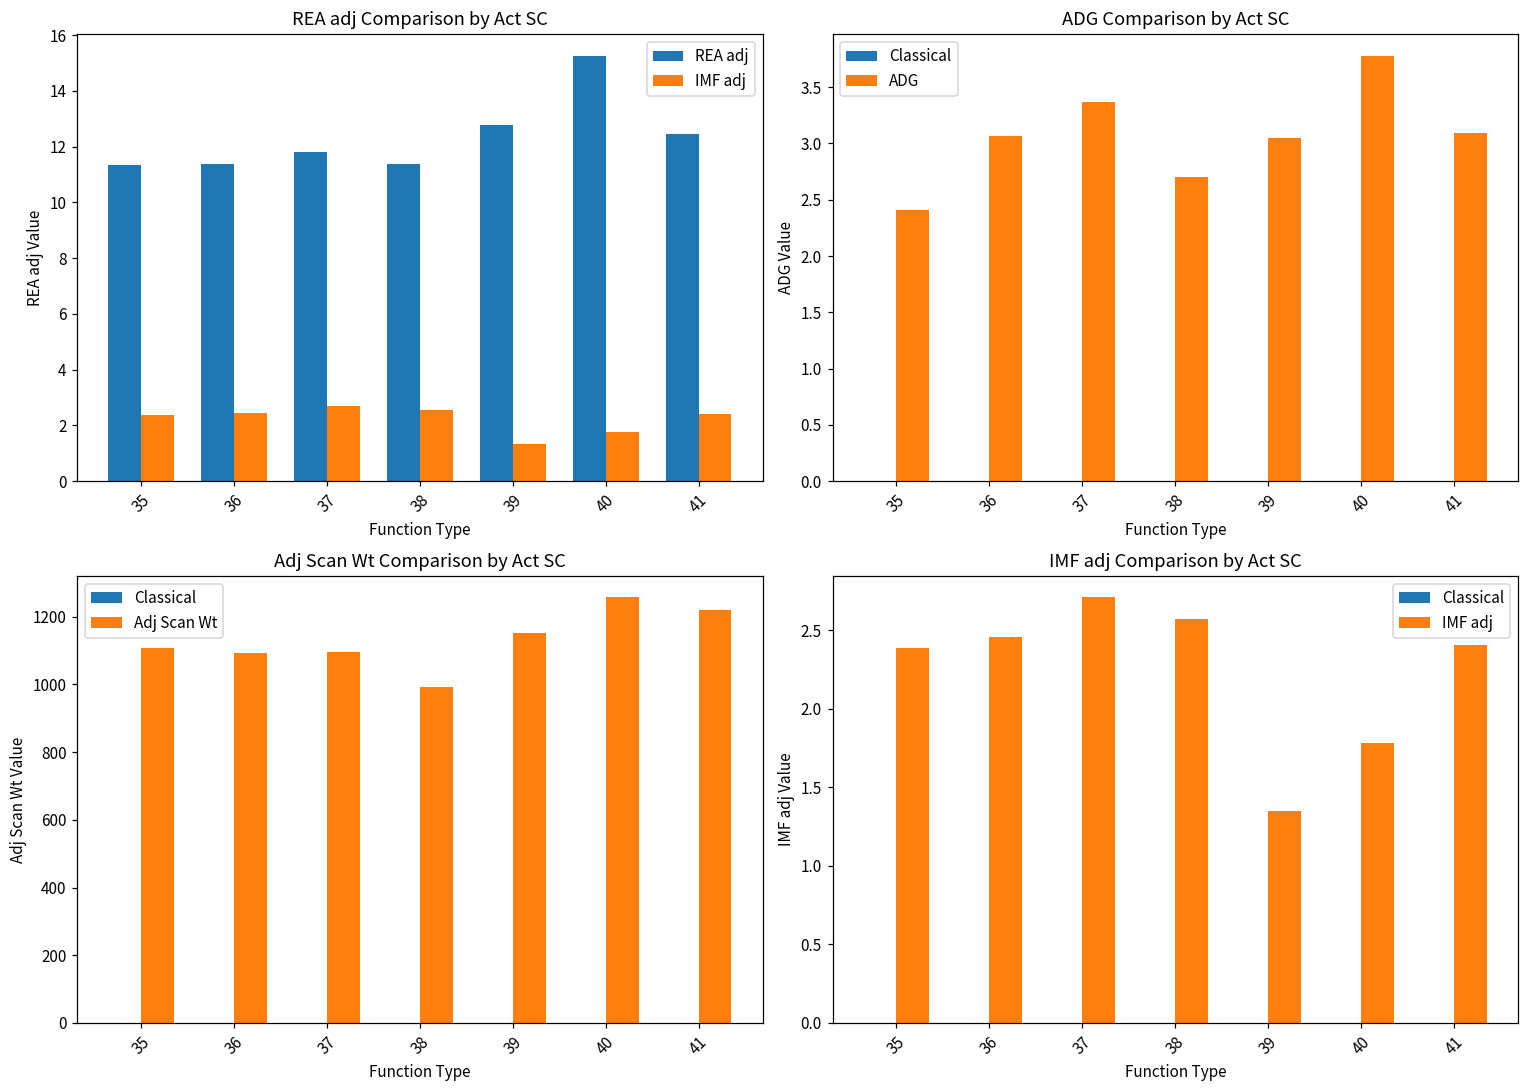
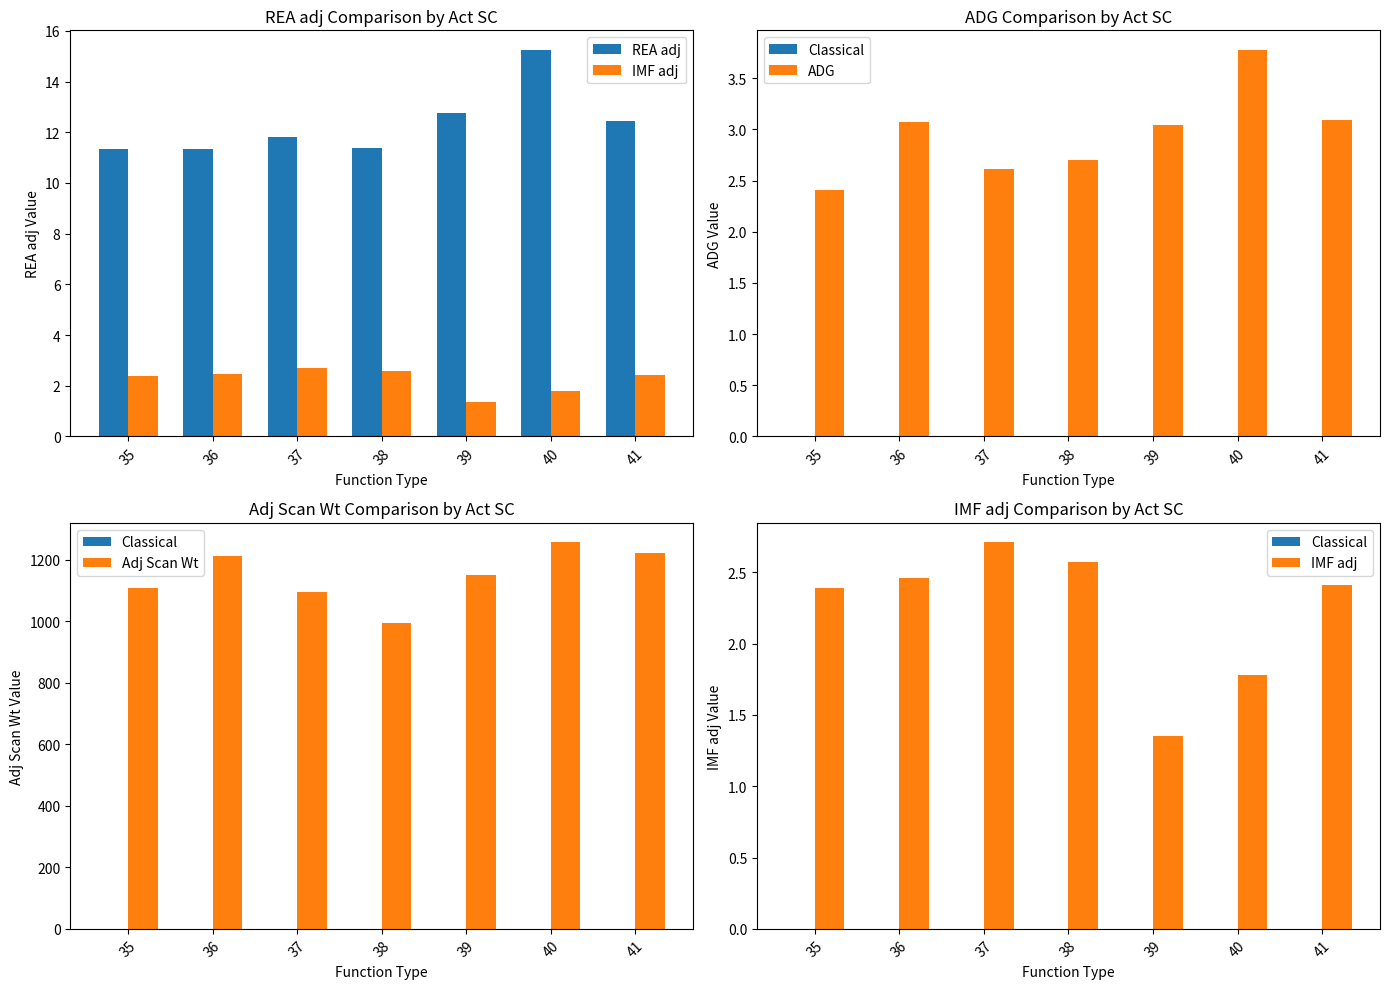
  {
    "REA adj Comparison by Act SC": {
      "REA adj": {
        "35": 11.3,
        "36": 11.4,
        "37": 11.8,
        "38": 11.4,
        "39": 12.8,
        "40": 15.3,
        "41": 12.5
      },
      "IMF adj": {
        "35": 2.4,
        "36": 2.5,
        "37": 2.7,
        "38": 2.6,
        "39": 1.4,
        "40": 1.8,
        "41": 2.4
      }
    },
    "ADG Comparison by Act SC": {
      "Classical": {
        "35": 0.00,
        "36": 0.00,
        "37": 0.00,
        "38": 0.00,
        "39": 0.00,
        "40": 0.00,
        "41": 0.00
      },
      "ADG": {
        "35": 2.41,
        "36": 3.07,
-       "37": 3.37,
+       "37": 2.62,
        "38": 2.70,
        "39": 3.05,
        "40": 3.78,
        "41": 3.09
      }
    },
    "Adj Scan Wt Comparison by Act SC": {
      "Classical": {
        "35": 0,
        "36": 0,
        "37": 0,
        "38": 0,
        "39": 0,
        "40": 0,
        "41": 0
      },
      "Adj Scan Wt": {
        "35": 1110,
-       "36": 1090,
+       "36": 1210,
        "37": 1100,
        "38": 990,
        "39": 1150,
        "40": 1260,
        "41": 1220
      }
    },
    "IMF adj Comparison by Act SC": {
      "Classical": {
        "35": 0.00,
        "36": 0.00,
        "37": 0.00,
        "38": 0.00,
        "39": 0.00,
        "40": 0.00,
        "41": 0.00
      },
      "IMF adj": {
        "35": 2.39,
        "36": 2.46,
        "37": 2.71,
        "38": 2.57,
        "39": 1.35,
        "40": 1.78,
        "41": 2.41
      }
    }
  }
